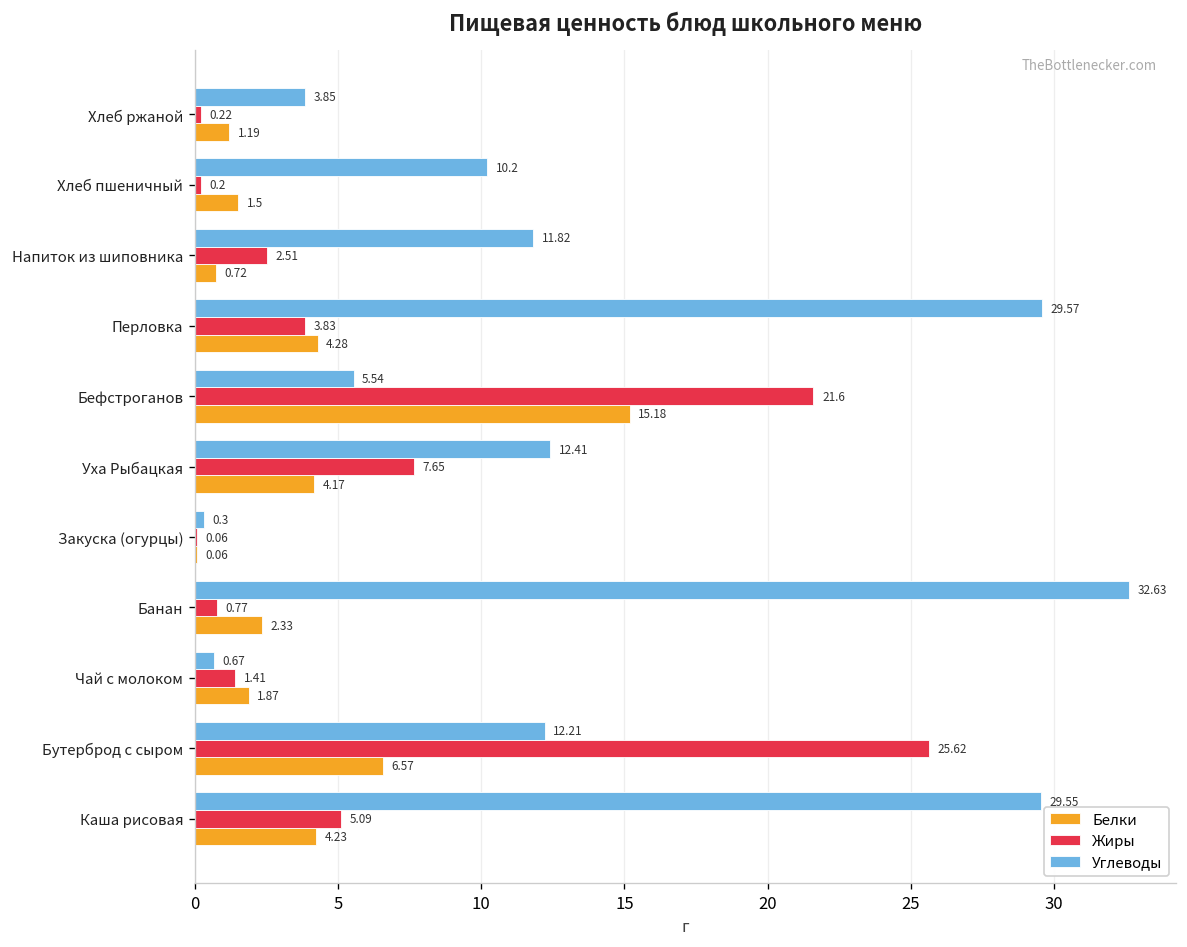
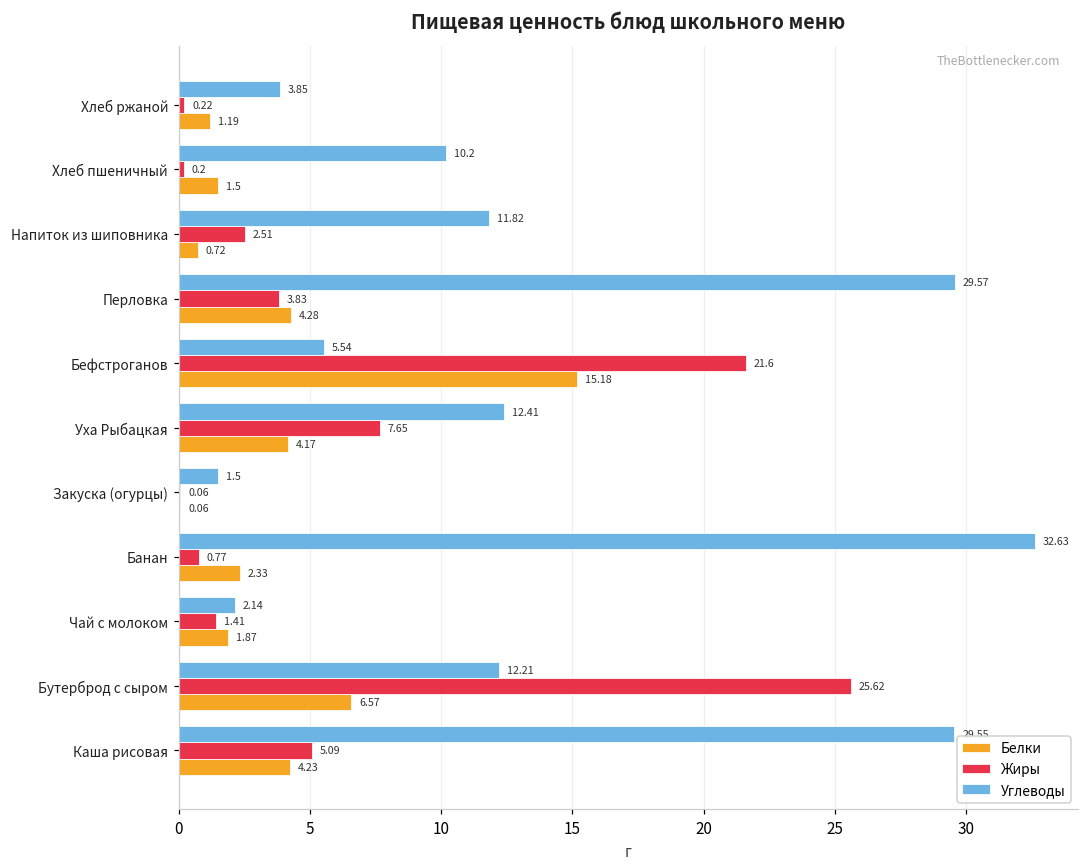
  {
    "Белки": {
      "Хлеб ржаной": 1.19,
      "Хлеб пшеничный": 1.5,
      "Напиток из шиповника": 0.72,
      "Перловка": 4.28,
      "Бефстроганов": 15.18,
      "Уха Рыбацкая": 4.17,
      "Закуска (огурцы)": 0.06,
      "Банан": 2.33,
      "Чай с молоком": 1.87,
      "Бутерброд с сыром": 6.57,
      "Каша рисовая": 4.23
    },
    "Жиры": {
      "Хлеб ржаной": 0.22,
      "Хлеб пшеничный": 0.2,
      "Напиток из шиповника": 2.51,
      "Перловка": 3.83,
      "Бефстроганов": 21.6,
      "Уха Рыбацкая": 7.65,
      "Закуска (огурцы)": 0.06,
      "Банан": 0.77,
      "Чай с молоком": 1.41,
      "Бутерброд с сыром": 25.62,
      "Каша рисовая": 5.09
    },
    "Углеводы": {
      "Хлеб ржаной": 3.85,
      "Хлеб пшеничный": 10.2,
      "Напиток из шиповника": 11.82,
      "Перловка": 29.57,
      "Бефстроганов": 5.54,
      "Уха Рыбацкая": 12.41,
-     "Закуска (огурцы)": 0.3,
+     "Закуска (огурцы)": 1.5,
      "Банан": 32.63,
-     "Чай с молоком": 0.67,
+     "Чай с молоком": 2.14,
      "Бутерброд с сыром": 12.21
    }
  }
